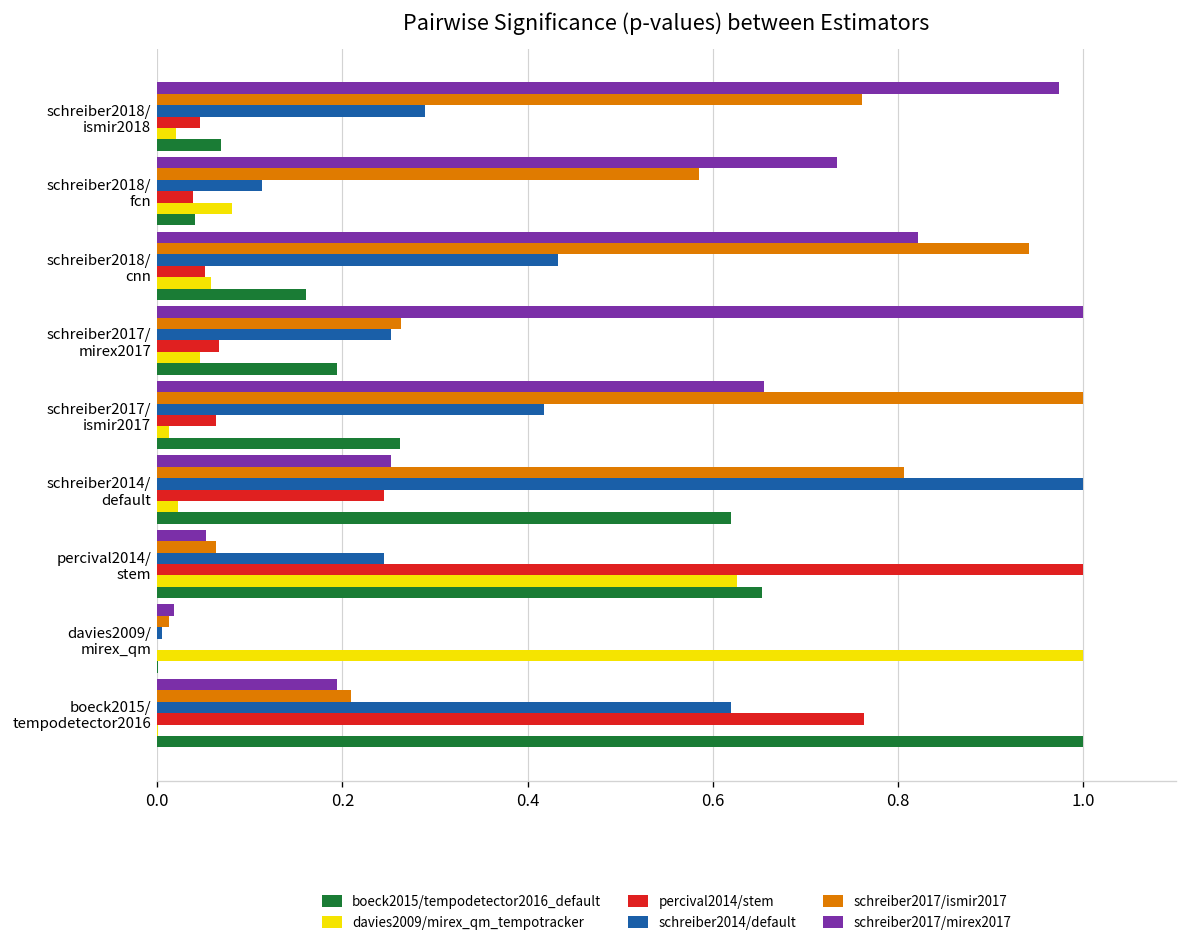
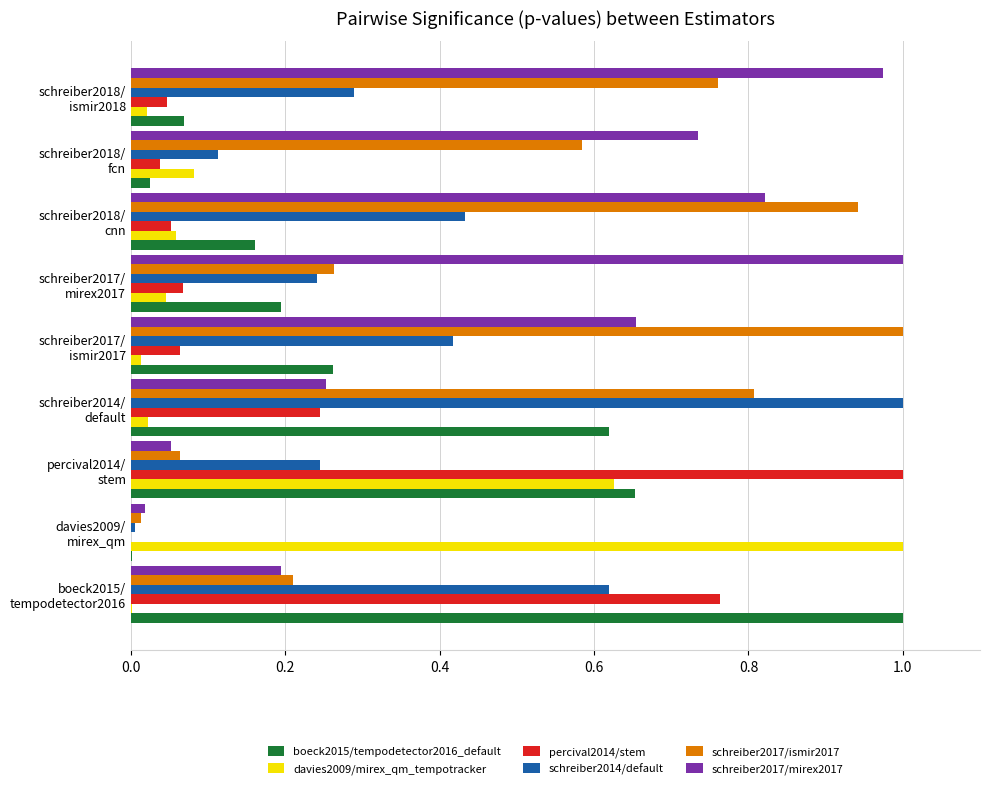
  {
    "boeck2015/tempodetector2016_default": {
      "schreiber2018/ ismir2018": 0.07,
-     "schreiber2018/ fcn": 0.04,
+     "schreiber2018/ fcn": 0.02,
      "schreiber2018/ cnn": 0.16,
      "schreiber2017/ mirex2017": 0.19,
      "schreiber2017/ ismir2017": 0.26,
      "schreiber2014/ default": 0.62,
      "percival2014/ stem": 0.65,
      "boeck2015/ tempodetector2016": 1.00
    },
    "davies2009/mirex_qm_tempotracker": {
      "schreiber2018/ ismir2018": 0.02,
      "schreiber2018/ fcn": 0.08,
      "schreiber2018/ cnn": 0.06,
      "schreiber2017/ mirex2017": 0.05,
      "schreiber2017/ ismir2017": 0.01,
      "schreiber2014/ default": 0.02,
      "percival2014/ stem": 0.63,
      "davies2009/ mirex_qm": 1.00
    },
    "percival2014/stem": {
      "schreiber2018/ ismir2018": 0.05,
      "schreiber2018/ fcn": 0.04,
      "schreiber2018/ cnn": 0.05,
      "schreiber2017/ mirex2017": 0.07,
      "schreiber2017/ ismir2017": 0.06,
      "schreiber2014/ default": 0.25,
      "percival2014/ stem": 1.00,
      "boeck2015/ tempodetector2016": 0.76
    },
    "schreiber2014/default": {
      "schreiber2018/ ismir2018": 0.29,
      "schreiber2018/ fcn": 0.11,
      "schreiber2018/ cnn": 0.43,
-     "schreiber2017/ mirex2017": 0.25,
+     "schreiber2017/ mirex2017": 0.24,
      "schreiber2017/ ismir2017": 0.42,
      "schreiber2014/ default": 1.00,
      "percival2014/ stem": 0.25,
      "davies2009/ mirex_qm": 0.01,
      "boeck2015/ tempodetector2016": 0.62
    },
    "schreiber2017/ismir2017": {
      "schreiber2018/ ismir2018": 0.76,
      "schreiber2018/ fcn": 0.58,
      "schreiber2018/ cnn": 0.94,
      "schreiber2017/ mirex2017": 0.26,
      "schreiber2017/ ismir2017": 1.00,
      "schreiber2014/ default": 0.81,
      "percival2014/ stem": 0.06,
      "davies2009/ mirex_qm": 0.01,
      "boeck2015/ tempodetector2016": 0.21
    },
    "schreiber2017/mirex2017": {
      "schreiber2018/ ismir2018": 0.97,
      "schreiber2018/ fcn": 0.73,
      "schreiber2018/ cnn": 0.82,
      "schreiber2017/ mirex2017": 1.00,
      "schreiber2017/ ismir2017": 0.65,
      "schreiber2014/ default": 0.25,
      "percival2014/ stem": 0.05,
      "davies2009/ mirex_qm": 0.02,
      "boeck2015/ tempodetector2016": 0.19
    }
  }
